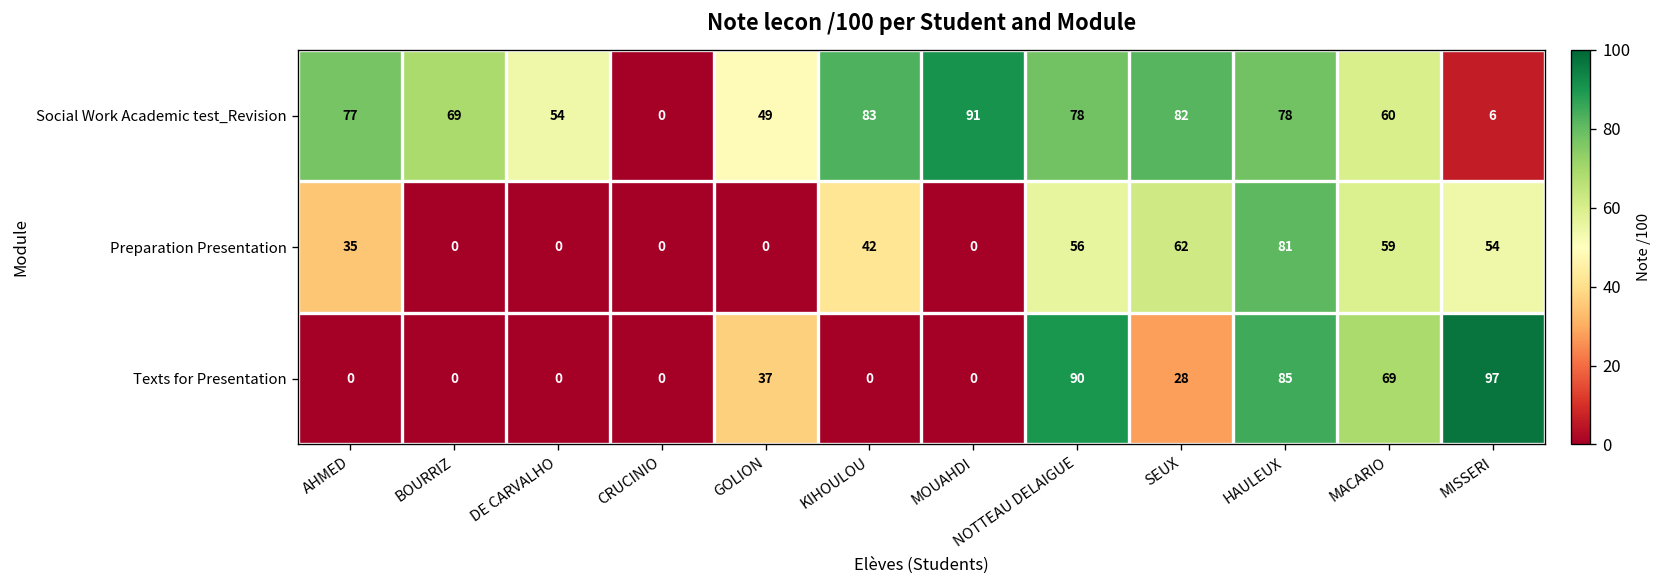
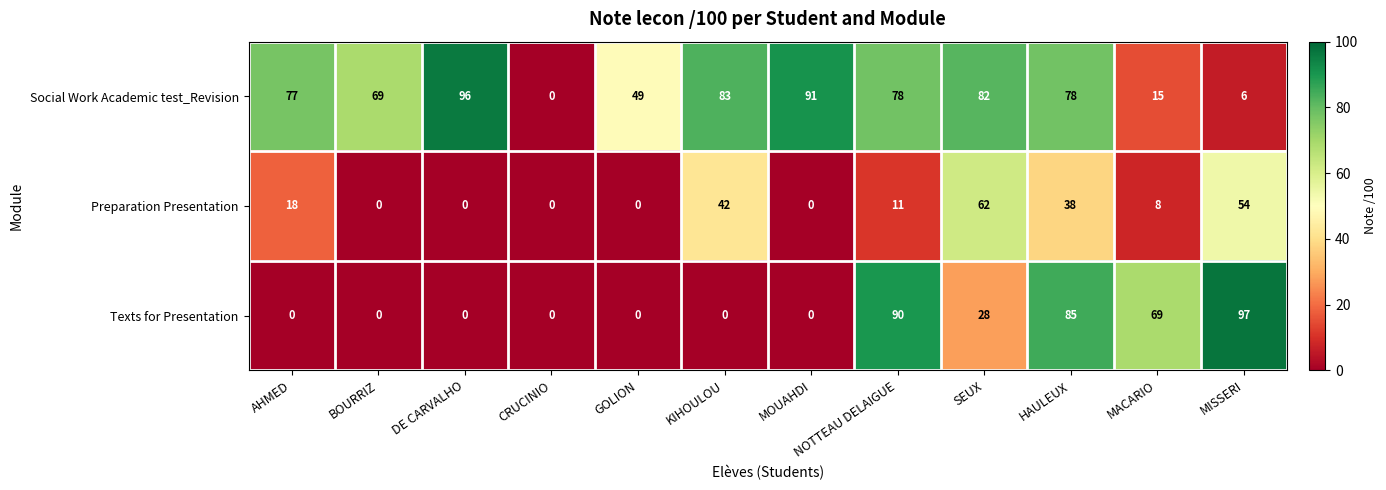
  {
    "Social Work Academic test_Revision": {
      "AHMED": 77,
      "BOURRIZ": 69,
-     "DE CARVALHO": 54,
+     "DE CARVALHO": 96,
      "CRUCINIO": 0,
      "GOLION": 49,
      "KIHOULOU": 83,
      "MOUAHDI": 91,
      "NOTTEAU DELAIGUE": 78,
      "SEUX": 82,
      "HAULEUX": 78,
-     "MACARIO": 60,
+     "MACARIO": 15,
      "MISSERI": 6
    },
    "Preparation Presentation": {
-     "AHMED": 35,
+     "AHMED": 18,
      "BOURRIZ": 0,
      "DE CARVALHO": 0,
      "CRUCINIO": 0,
      "GOLION": 0,
      "KIHOULOU": 42,
      "MOUAHDI": 0,
-     "NOTTEAU DELAIGUE": 56,
+     "NOTTEAU DELAIGUE": 11,
      "SEUX": 62,
-     "HAULEUX": 81,
-     "MACARIO": 59,
+     "HAULEUX": 38,
+     "MACARIO": 8,
      "MISSERI": 54
    },
    "Texts for Presentation": {
      "AHMED": 0,
      "BOURRIZ": 0,
      "DE CARVALHO": 0,
      "CRUCINIO": 0,
-     "GOLION": 37,
+     "GOLION": 0,
      "KIHOULOU": 0,
      "MOUAHDI": 0,
      "NOTTEAU DELAIGUE": 90,
      "SEUX": 28,
      "HAULEUX": 85,
      "MACARIO": 69,
      "MISSERI": 97
    }
  }
